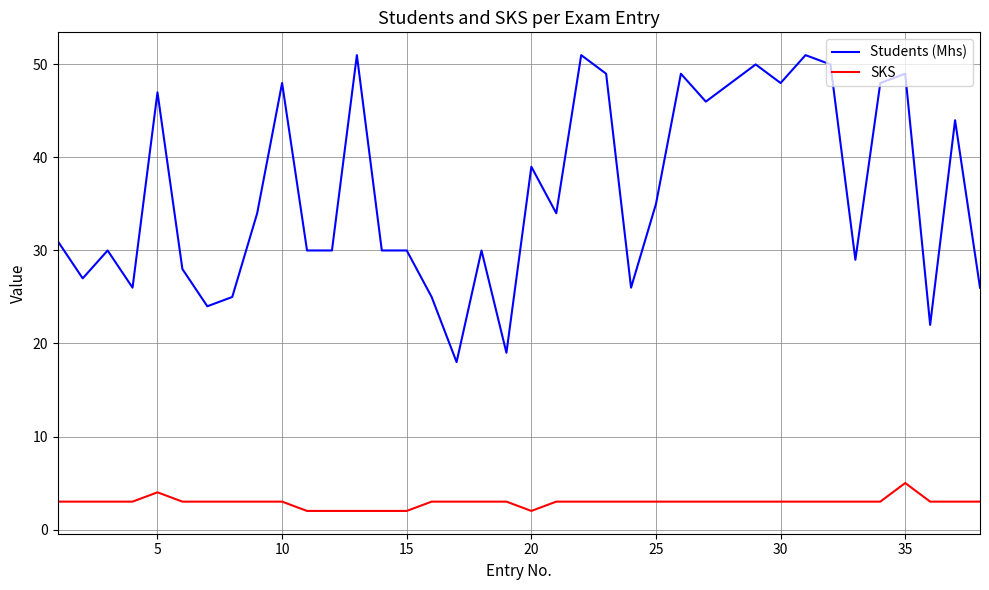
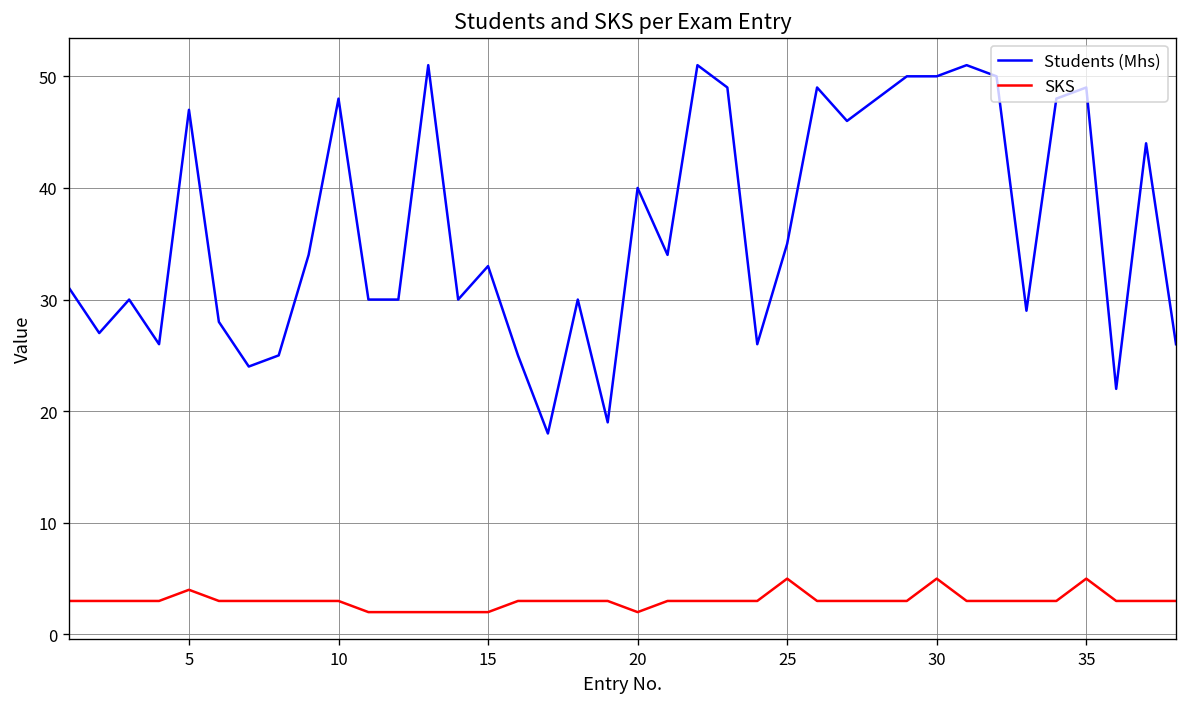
  {
    "Students (Mhs)": {
      "5": 47,
      "10": 48,
-     "15": 30,
-     "20": 39,
+     "15": 33,
+     "20": 40,
      "25": 35,
-     "30": 48
+     "30": 50
    },
    "SKS": {
      "5": 4,
      "10": 3,
      "15": 2,
      "20": 2,
-     "25": 3,
-     "30": 3,
+     "25": 5,
+     "30": 5,
      "35": 5
    }
  }
